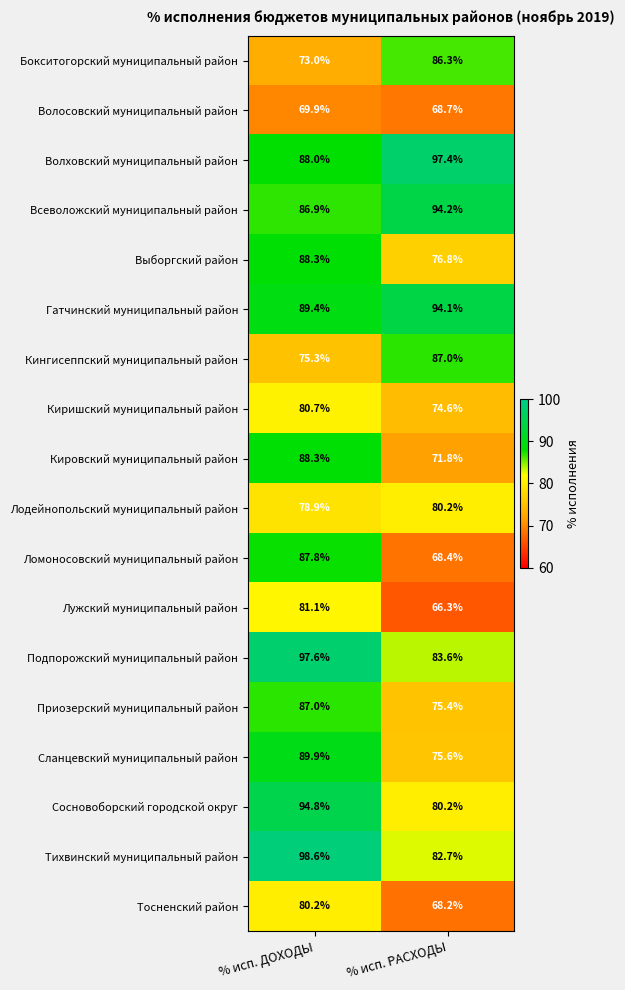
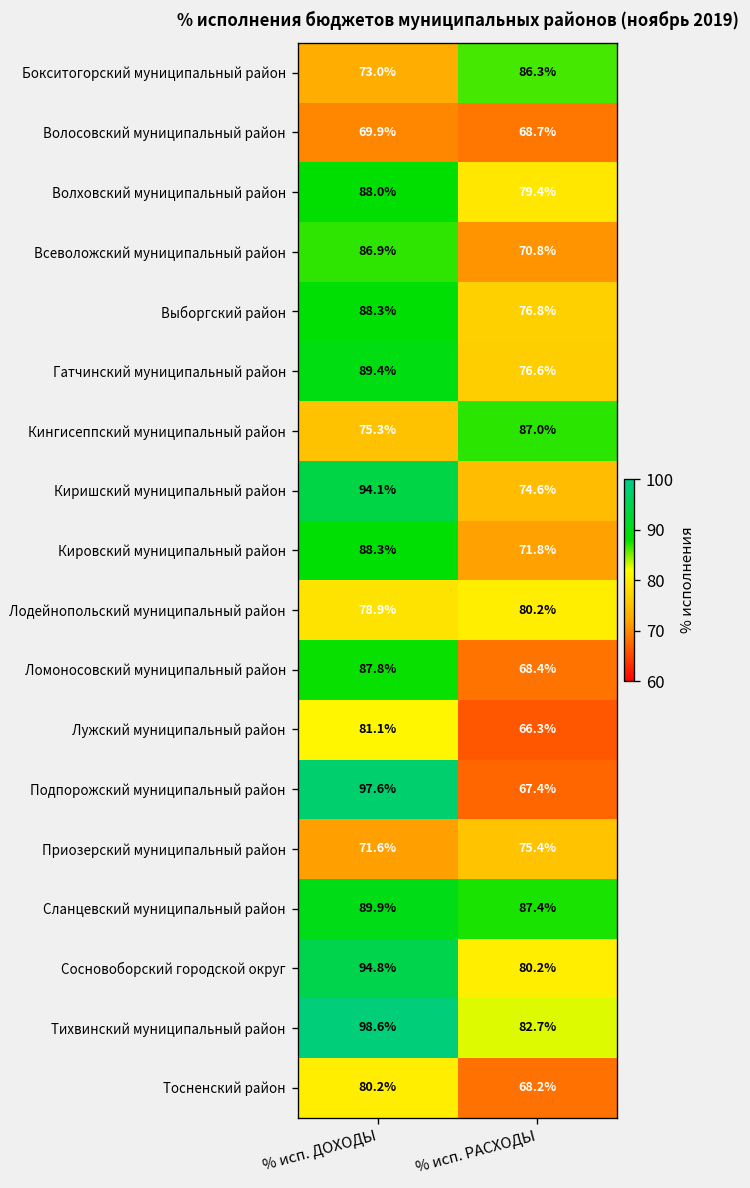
  {
    "Бокситогорский муниципальный район": {
      "% исп. ДОХОДЫ": "73.0%",
      "% исп. РАСХОДЫ": "86.3%"
    },
    "Волосовский муниципальный район": {
      "% исп. ДОХОДЫ": "69.9%",
      "% исп. РАСХОДЫ": "68.7%"
    },
    "Волховский муниципальный район": {
      "% исп. ДОХОДЫ": "88.0%",
-     "% исп. РАСХОДЫ": "97.4%"
+     "% исп. РАСХОДЫ": "79.4%"
    },
    "Всеволожский муниципальный район": {
      "% исп. ДОХОДЫ": "86.9%",
-     "% исп. РАСХОДЫ": "94.2%"
+     "% исп. РАСХОДЫ": "70.8%"
    },
    "Выборгский район": {
      "% исп. ДОХОДЫ": "88.3%",
      "% исп. РАСХОДЫ": "76.8%"
    },
    "Гатчинский муниципальный район": {
      "% исп. ДОХОДЫ": "89.4%",
-     "% исп. РАСХОДЫ": "94.1%"
+     "% исп. РАСХОДЫ": "76.6%"
    },
    "Кингисеппский муниципальный район": {
      "% исп. ДОХОДЫ": "75.3%",
      "% исп. РАСХОДЫ": "87.0%"
    },
    "Киришский муниципальный район": {
-     "% исп. ДОХОДЫ": "80.7%",
+     "% исп. ДОХОДЫ": "94.1%",
      "% исп. РАСХОДЫ": "74.6%"
    },
    "Кировский муниципальный район": {
      "% исп. ДОХОДЫ": "88.3%",
      "% исп. РАСХОДЫ": "71.8%"
    },
    "Лодейнопольский муниципальный район": {
      "% исп. ДОХОДЫ": "78.9%",
      "% исп. РАСХОДЫ": "80.2%"
    },
    "Ломоносовский муниципальный район": {
      "% исп. ДОХОДЫ": "87.8%",
      "% исп. РАСХОДЫ": "68.4%"
    },
    "Лужский муниципальный район": {
      "% исп. ДОХОДЫ": "81.1%",
      "% исп. РАСХОДЫ": "66.3%"
    },
    "Подпорожский муниципальный район": {
      "% исп. ДОХОДЫ": "97.6%",
-     "% исп. РАСХОДЫ": "83.6%"
+     "% исп. РАСХОДЫ": "67.4%"
    },
    "Приозерский муниципальный район": {
-     "% исп. ДОХОДЫ": "87.0%",
+     "% исп. ДОХОДЫ": "71.6%",
      "% исп. РАСХОДЫ": "75.4%"
    },
    "Сланцевский муниципальный район": {
      "% исп. ДОХОДЫ": "89.9%",
-     "% исп. РАСХОДЫ": "75.6%"
+     "% исп. РАСХОДЫ": "87.4%"
    },
    "Сосновоборский городской округ": {
      "% исп. ДОХОДЫ": "94.8%",
      "% исп. РАСХОДЫ": "80.2%"
    },
    "Тихвинский муниципальный район": {
      "% исп. ДОХОДЫ": "98.6%",
      "% исп. РАСХОДЫ": "82.7%"
    },
    "Тосненский район": {
      "% исп. ДОХОДЫ": "80.2%",
      "% исп. РАСХОДЫ": "68.2%"
    }
  }
